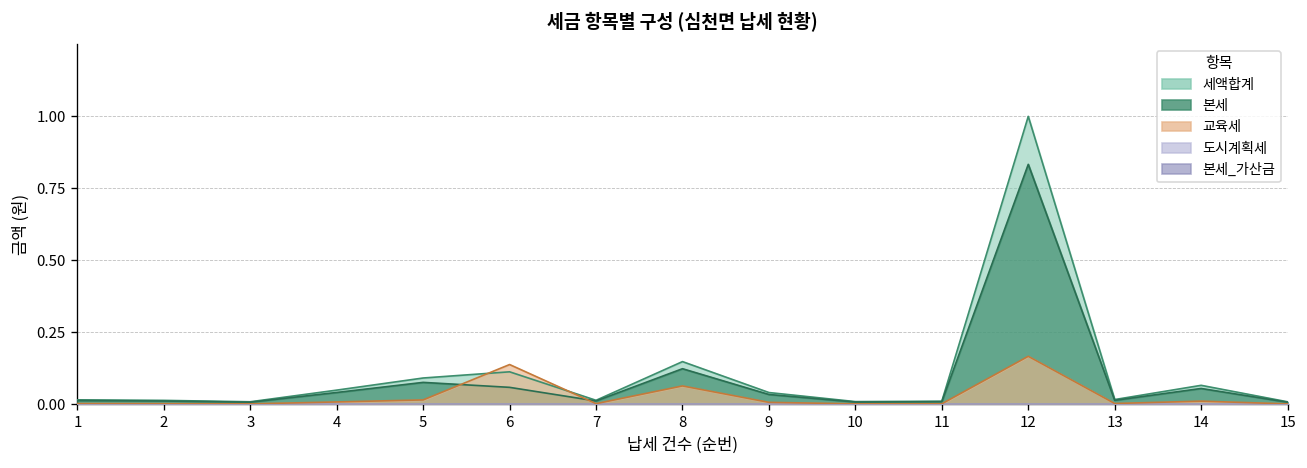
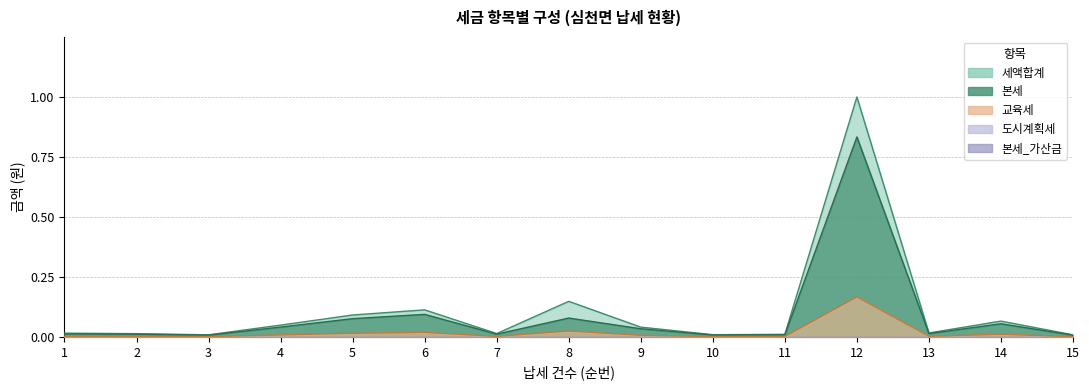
  {
    "본세": {
      "5": 0.08,
-     "6": 0.06,
-     "8": 0.12,
+     "6": 0.09,
+     "8": 0.08,
      "12": 0.83,
      "14": 0.05
    },
    "교육세": {
      "5": 0.02,
-     "6": 0.14,
-     "8": 0.06,
+     "6": 0.02,
+     "8": 0.02,
      "12": 0.17,
      "14": 0.01
    }
  }
